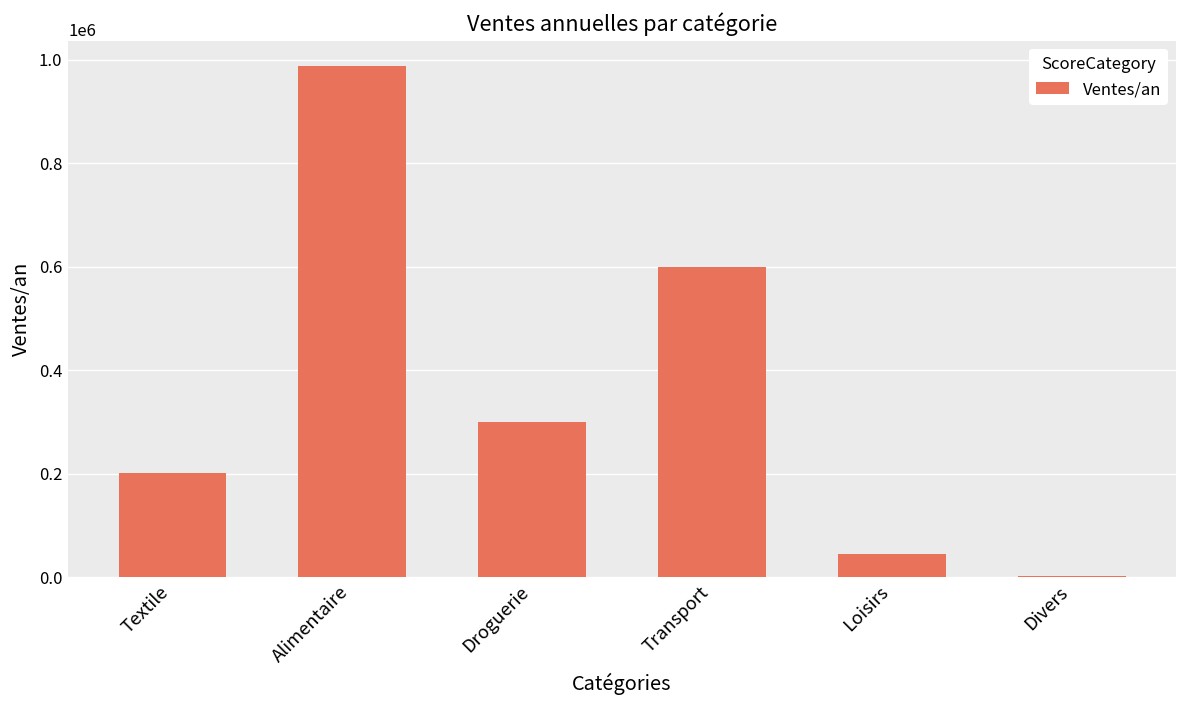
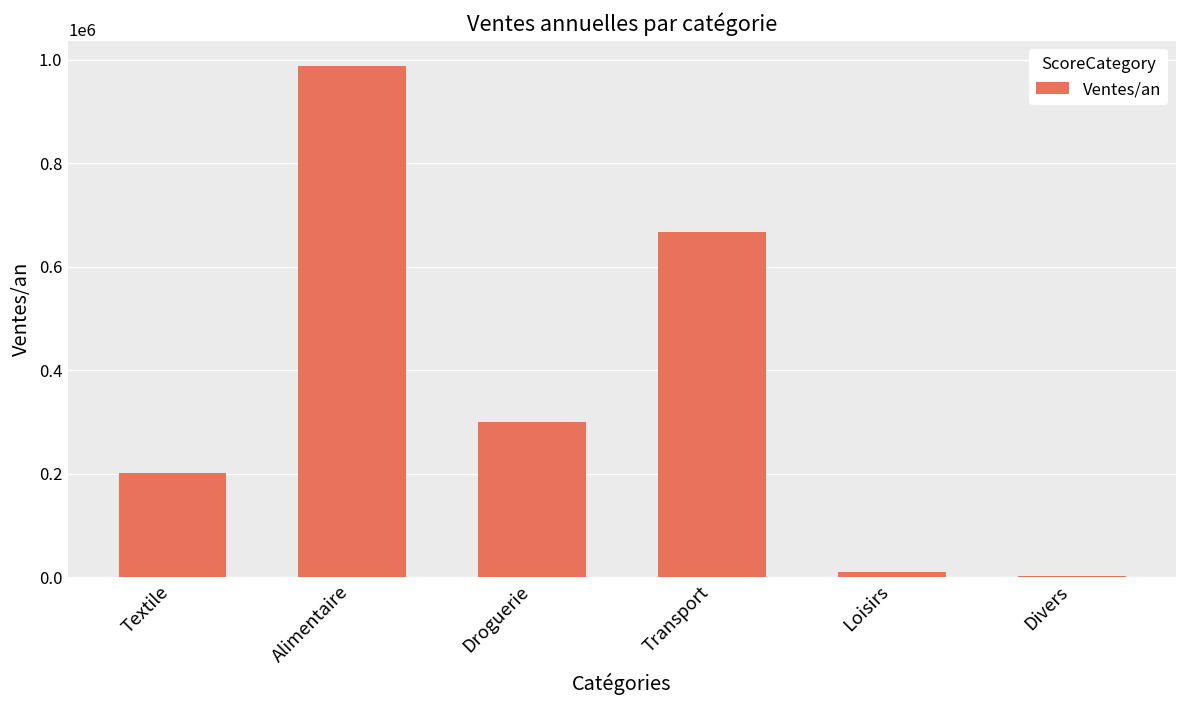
  {
    "Textile": 200000,
    "Alimentaire": 990000,
    "Droguerie": 300000,
-   "Transport": 600000,
-   "Loisirs": 50000
+   "Transport": 670000,
+   "Loisirs": 10000
  }
